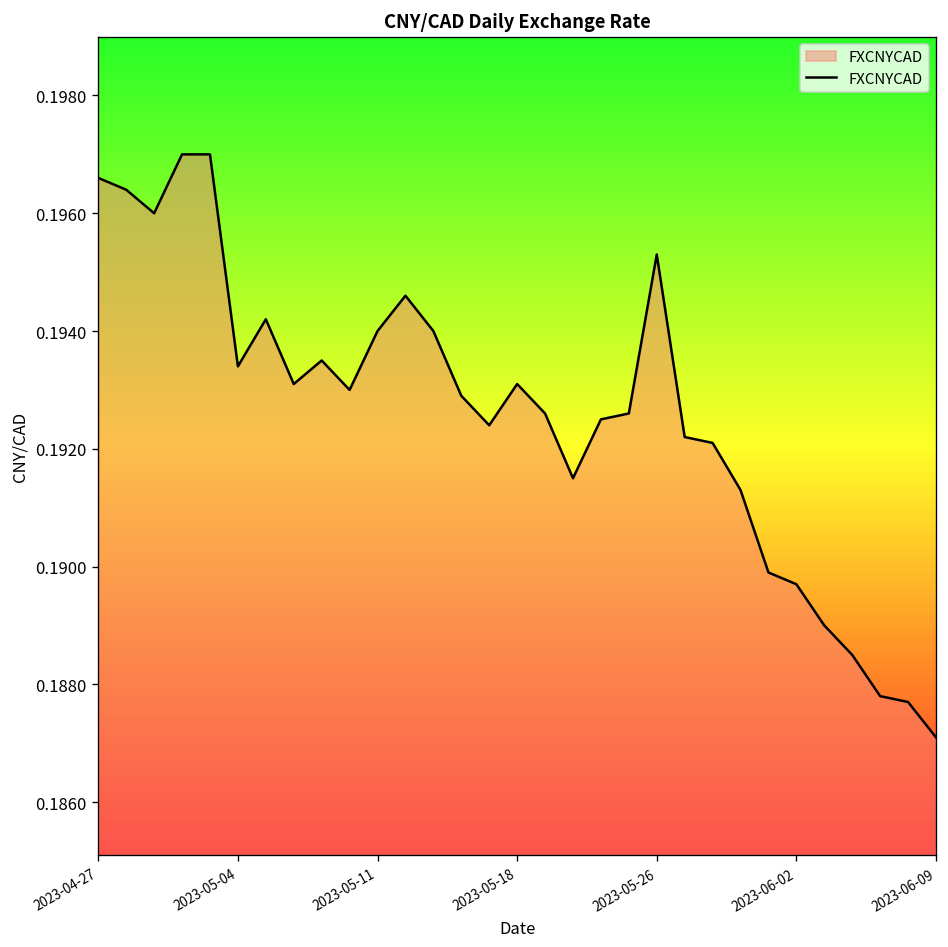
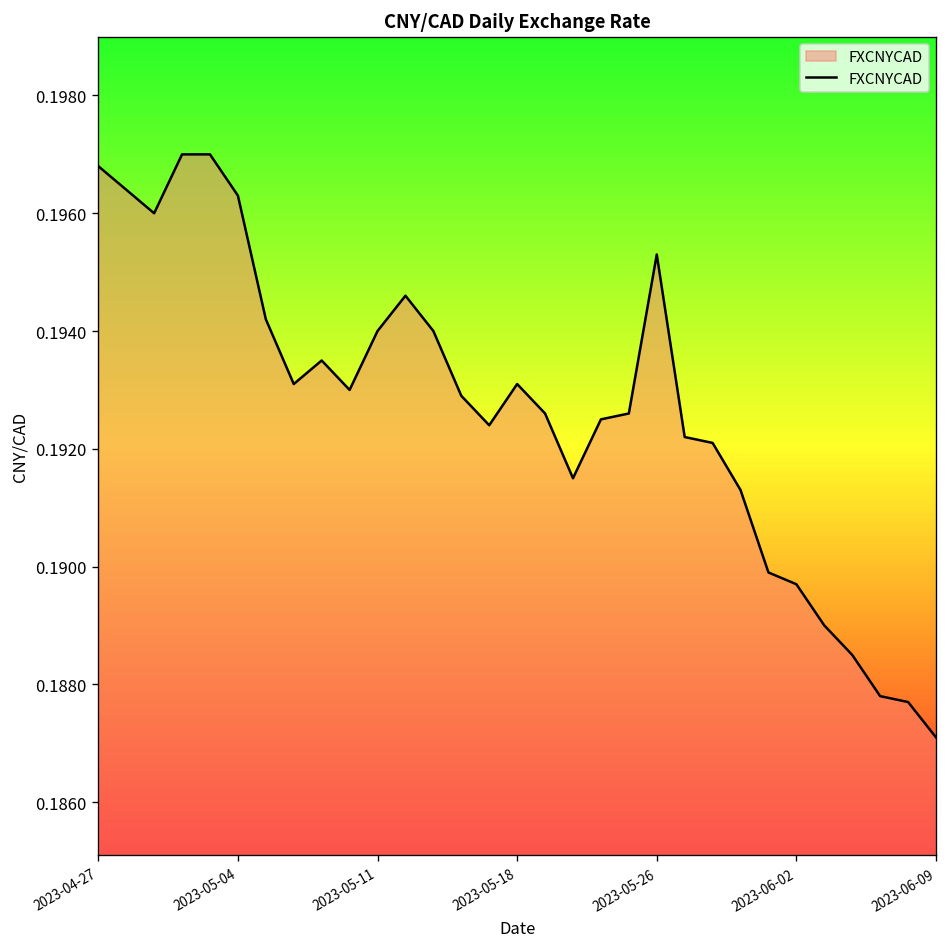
  {
-   "2023-04-27": 0.1966,
-   "2023-05-04": 0.1934,
+   "2023-04-27": 0.1968,
+   "2023-05-04": 0.1963,
    "2023-05-11": 0.1940,
    "2023-05-18": 0.1931,
    "2023-05-26": 0.1953,
    "2023-06-02": 0.1897,
    "2023-06-09": 0.1871
  }
